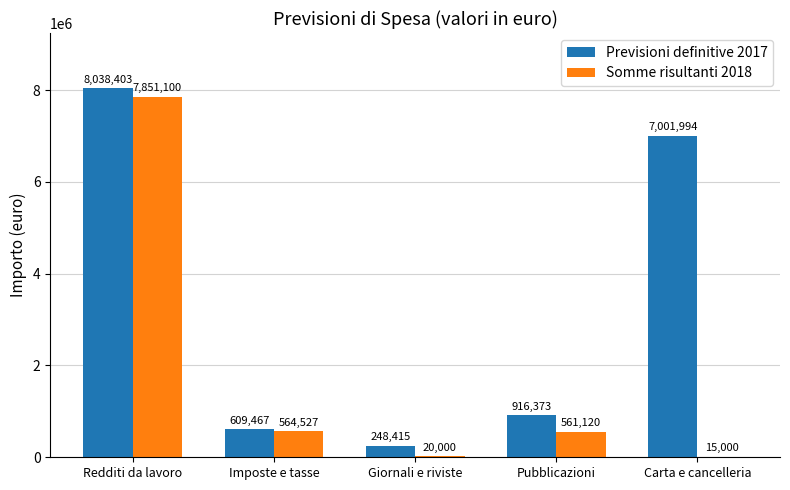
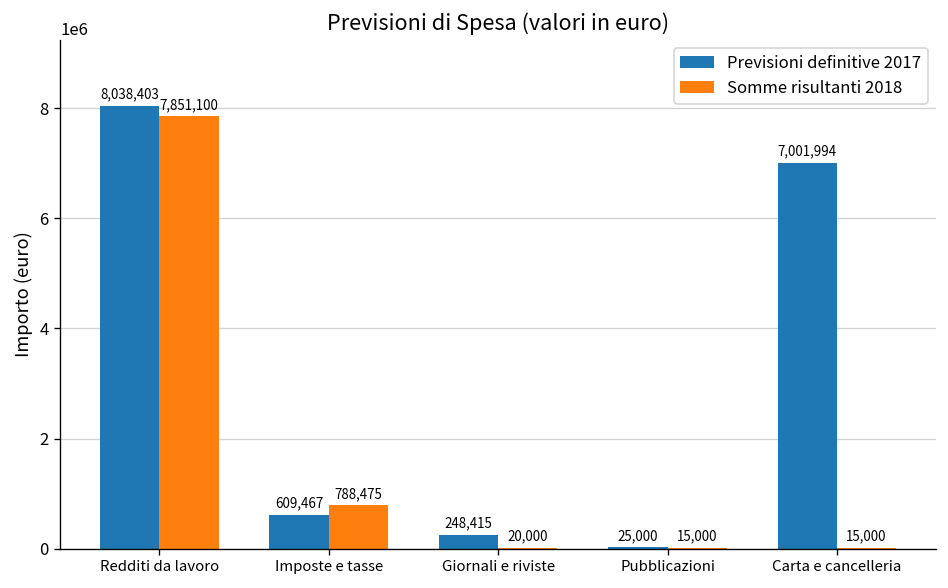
  {
    "Previsioni definitive 2017": {
      "Redditi da lavoro": "8,038,403",
      "Imposte e tasse": "609,467",
      "Giornali e riviste": "248,415",
-     "Pubblicazioni": "916,373",
+     "Pubblicazioni": "25,000",
      "Carta e cancelleria": "7,001,994"
    },
    "Somme risultanti 2018": {
      "Redditi da lavoro": "7,851,100",
-     "Imposte e tasse": "564,527",
+     "Imposte e tasse": "788,475",
      "Giornali e riviste": "20,000",
-     "Pubblicazioni": "561,120",
+     "Pubblicazioni": "15,000",
      "Carta e cancelleria": "15,000"
    }
  }
